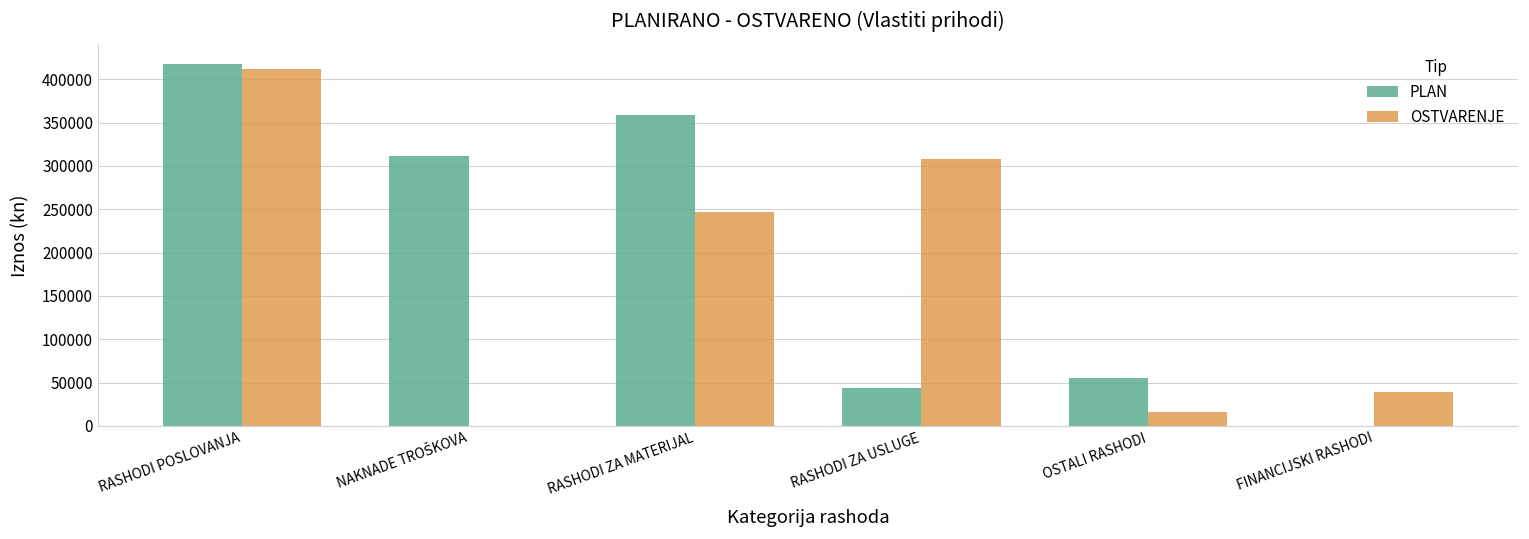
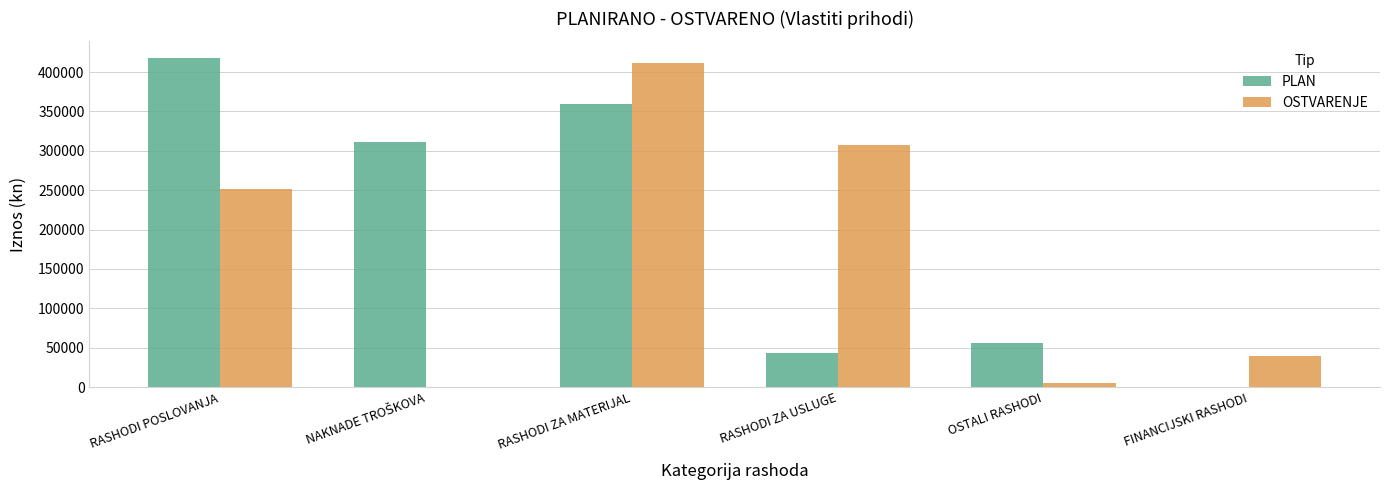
  {
    "PLAN": {
      "RASHODI POSLOVANJA": 420000,
      "NAKNADE TROŠKOVA": 310000,
      "RASHODI ZA MATERIJAL": 360000,
      "RASHODI ZA USLUGE": 40000,
      "OSTALI RASHODI": 60000
    },
    "OSTVARENJE": {
-     "RASHODI POSLOVANJA": 410000,
+     "RASHODI POSLOVANJA": 250000,
      "NAKNADE TROŠKOVA": 0,
-     "RASHODI ZA MATERIJAL": 250000,
+     "RASHODI ZA MATERIJAL": 410000,
      "RASHODI ZA USLUGE": 310000,
-     "OSTALI RASHODI": 20000,
+     "OSTALI RASHODI": 10000,
      "FINANCIJSKI RASHODI": 40000
    }
  }
